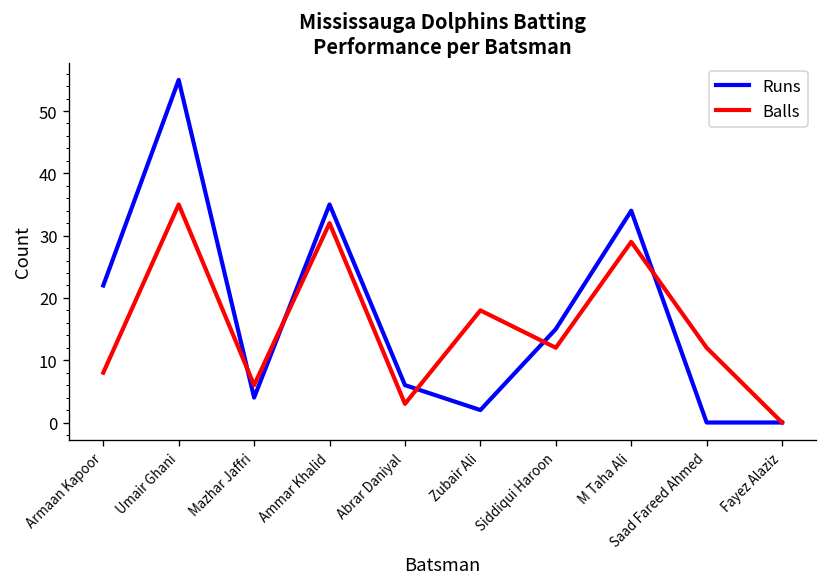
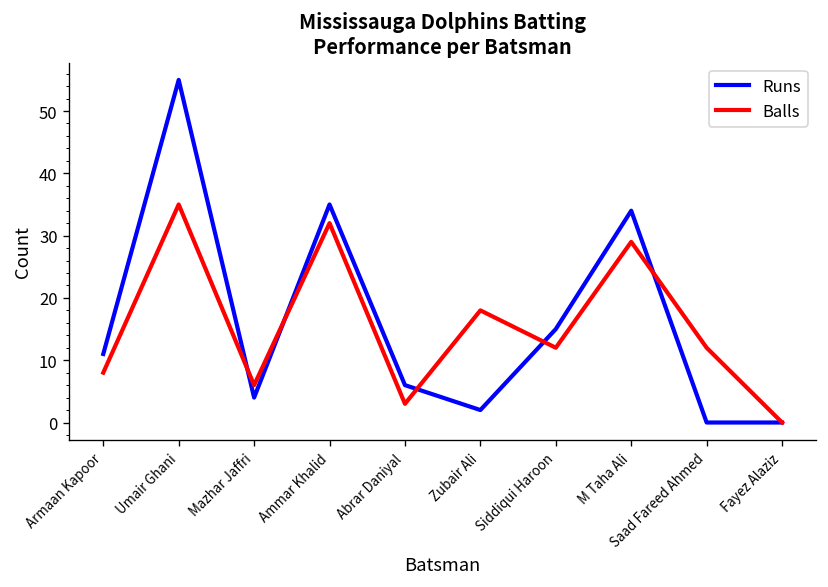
  {
    "Runs": {
-     "Armaan Kapoor": 22,
+     "Armaan Kapoor": 11,
      "Umair Ghani": 55,
      "Mazhar Jaffri": 4,
      "Ammar Khalid": 35,
      "Abrar Daniyal": 6,
      "Zubair Ali": 2,
      "Siddiqui Haroon": 15,
      "M Taha Ali": 34,
      "Saad Fareed Ahmed": 0
    },
    "Balls": {
      "Armaan Kapoor": 8,
      "Umair Ghani": 35,
      "Mazhar Jaffri": 6,
      "Ammar Khalid": 32,
      "Abrar Daniyal": 3,
      "Zubair Ali": 18,
      "Siddiqui Haroon": 12,
      "M Taha Ali": 29,
      "Saad Fareed Ahmed": 12
    }
  }
